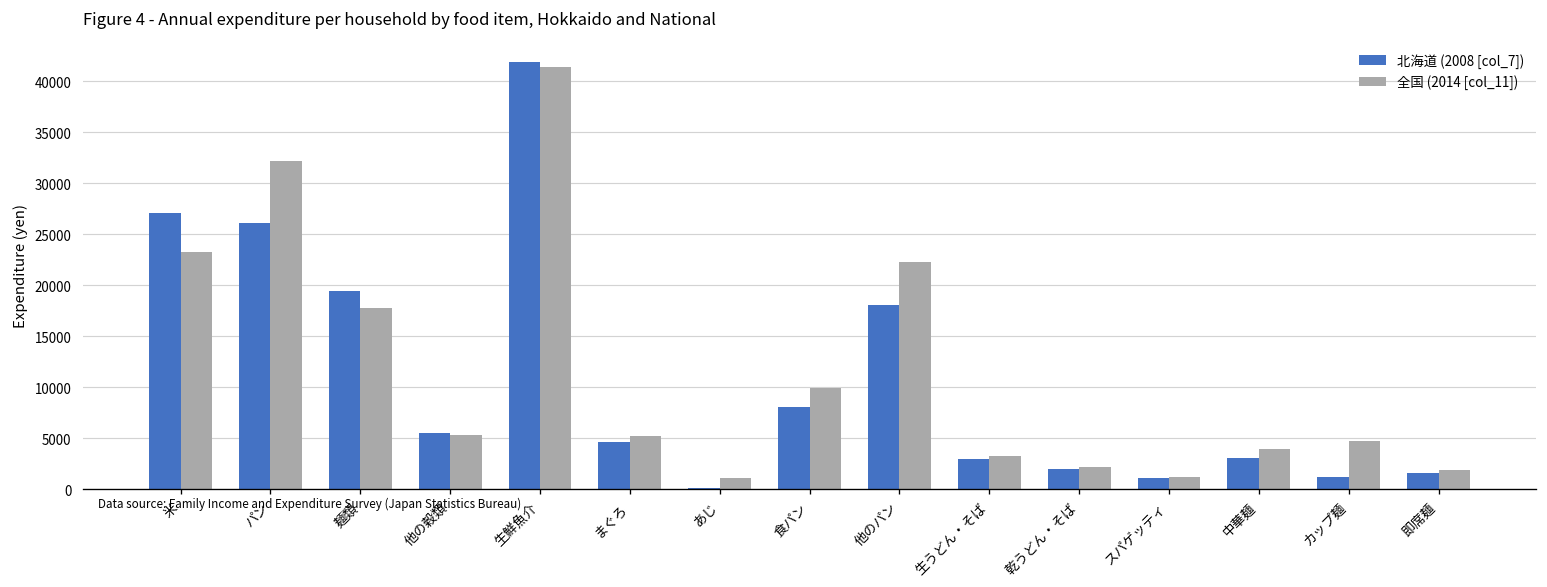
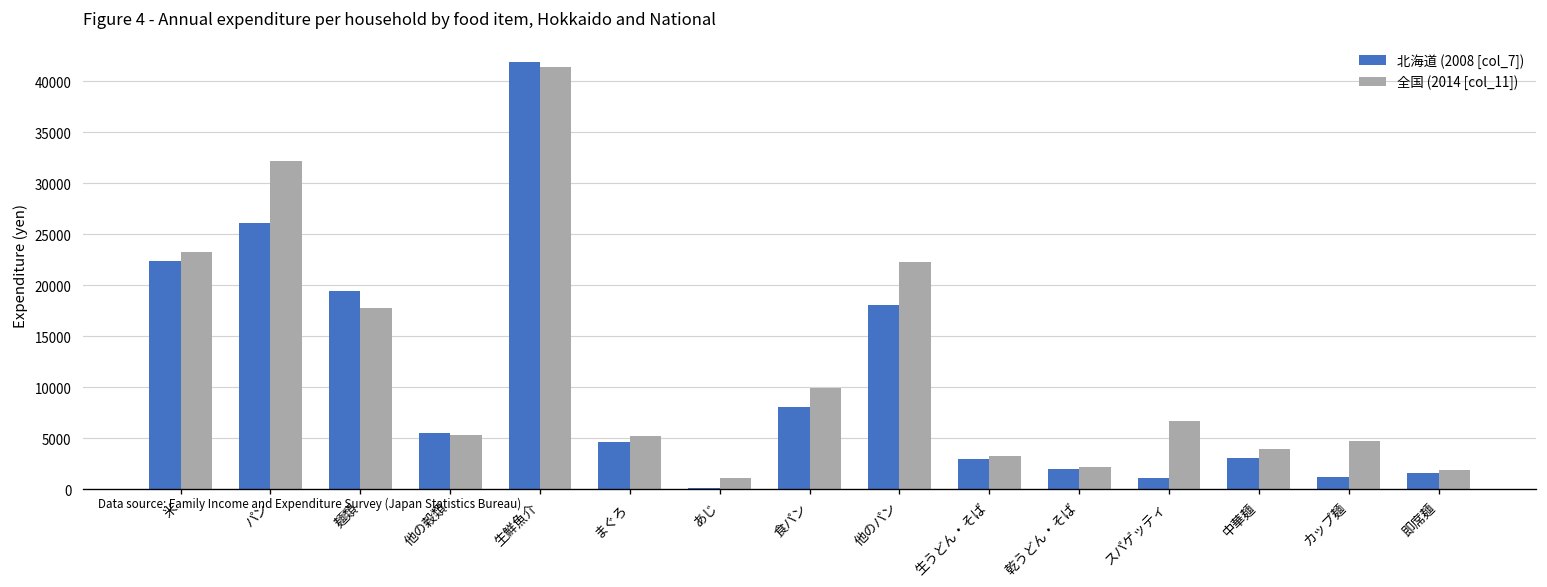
  {
    "北海道 (2008 [col_7])": {
-     "米": 27000,
+     "米": 22000,
      "パン": 26000,
      "麺類": 19000,
      "他の穀類": 5000,
      "生鮮魚介": 42000,
      "まぐろ": 5000,
      "食パン": 8000,
      "他のパン": 18000,
      "生うどん・そば": 3000,
      "乾うどん・そば": 2000,
      "スパゲッティ": 1000,
      "中華麺": 3000,
      "カップ麺": 1000,
      "即席麺": 2000
    },
    "全国 (2014 [col_11])": {
      "米": 23000,
      "パン": 32000,
      "麺類": 18000,
      "他の穀類": 5000,
      "生鮮魚介": 41000,
      "まぐろ": 5000,
      "あじ": 1000,
      "食パン": 10000,
      "他のパン": 22000,
      "生うどん・そば": 3000,
      "乾うどん・そば": 2000,
-     "スパゲッティ": 1000,
+     "スパゲッティ": 7000,
      "中華麺": 4000,
      "カップ麺": 5000,
      "即席麺": 2000
    }
  }
